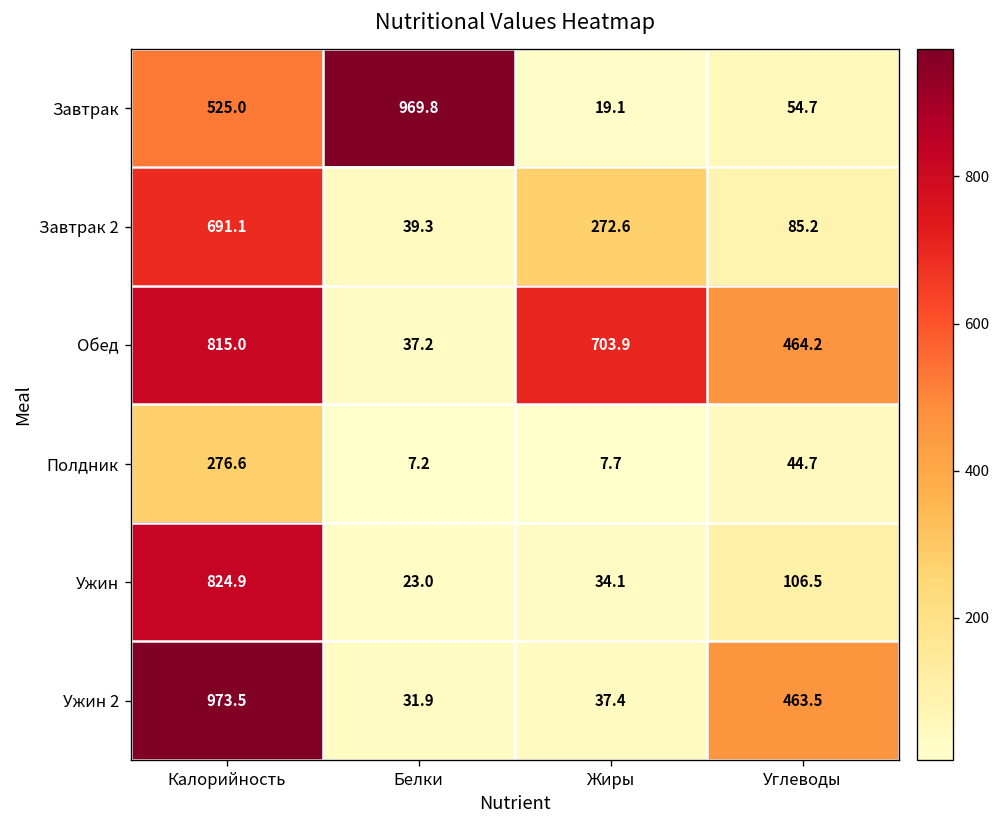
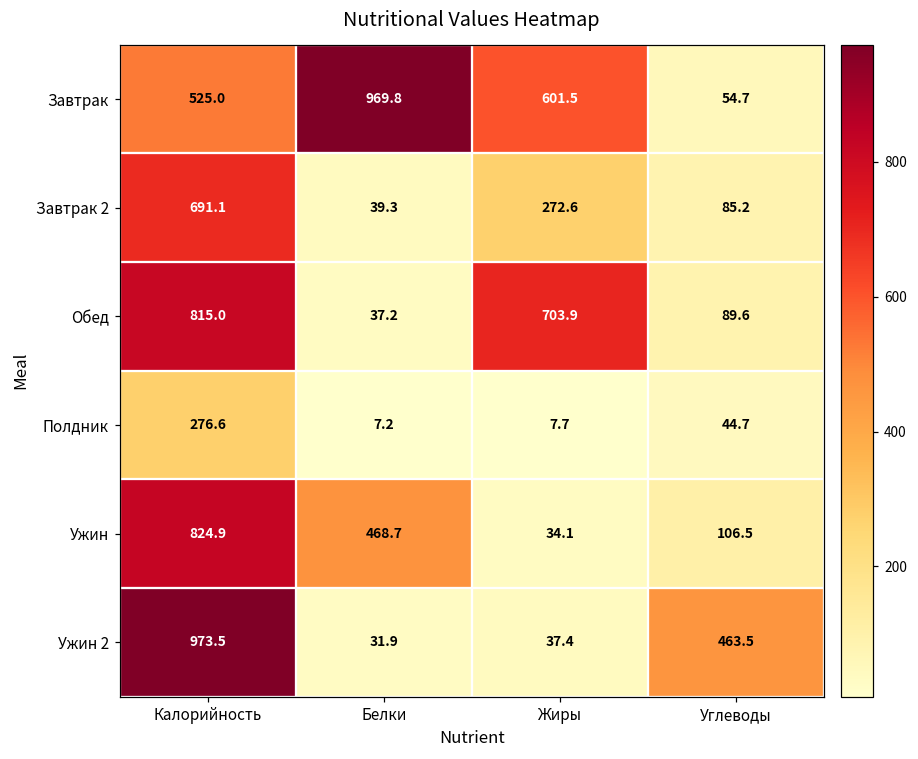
  {
    "Завтрак": {
      "Калорийность": 525.0,
      "Белки": 969.8,
-     "Жиры": 19.1,
+     "Жиры": 601.5,
      "Углеводы": 54.7
    },
    "Завтрак 2": {
      "Калорийность": 691.1,
      "Белки": 39.3,
      "Жиры": 272.6,
      "Углеводы": 85.2
    },
    "Обед": {
      "Калорийность": 815.0,
      "Белки": 37.2,
      "Жиры": 703.9,
-     "Углеводы": 464.2
+     "Углеводы": 89.6
    },
    "Полдник": {
      "Калорийность": 276.6,
      "Белки": 7.2,
      "Жиры": 7.7,
      "Углеводы": 44.7
    },
    "Ужин": {
      "Калорийность": 824.9,
-     "Белки": 23.0,
+     "Белки": 468.7,
      "Жиры": 34.1,
      "Углеводы": 106.5
    },
    "Ужин 2": {
      "Калорийность": 973.5,
      "Белки": 31.9,
      "Жиры": 37.4,
      "Углеводы": 463.5
    }
  }
